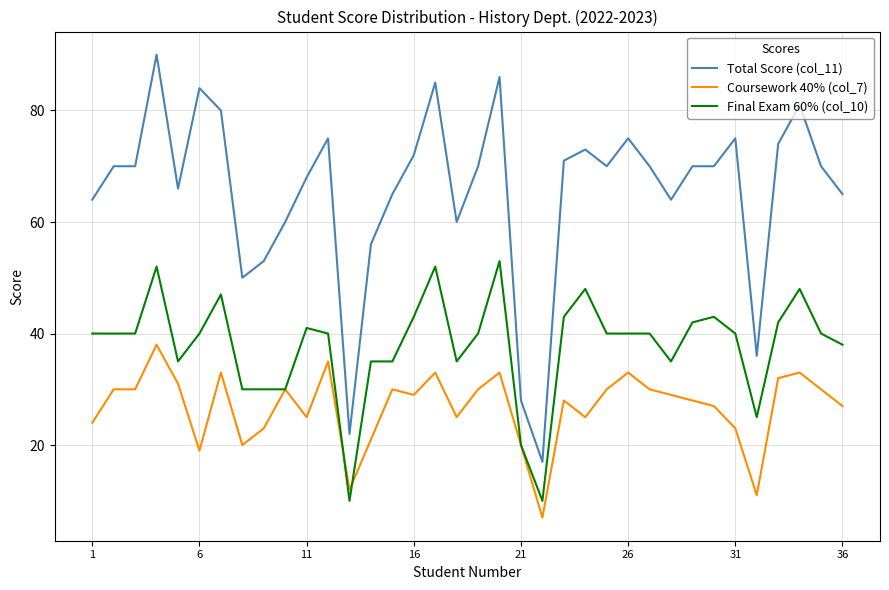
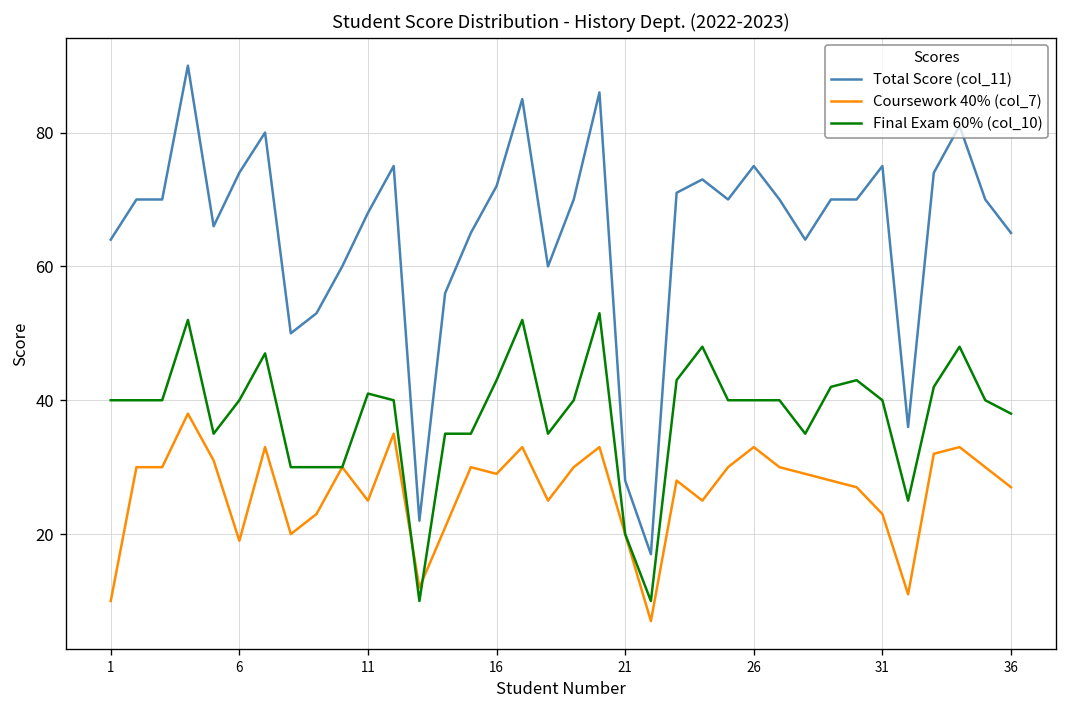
  {
    "Total Score (col_11)": {
      "1": 64,
-     "6": 84,
+     "6": 74,
      "11": 68,
      "16": 72,
      "21": 28,
      "26": 75,
      "31": 75,
      "36": 65
    },
    "Coursework 40% (col_7)": {
-     "1": 24,
+     "1": 10,
      "6": 19,
      "11": 25,
      "16": 29,
      "26": 33,
      "31": 23,
      "36": 27
    },
    "Final Exam 60% (col_10)": {
      "1": 40,
      "6": 40,
      "11": 41,
      "16": 43,
      "26": 40,
      "31": 40,
      "36": 38
    }
  }
